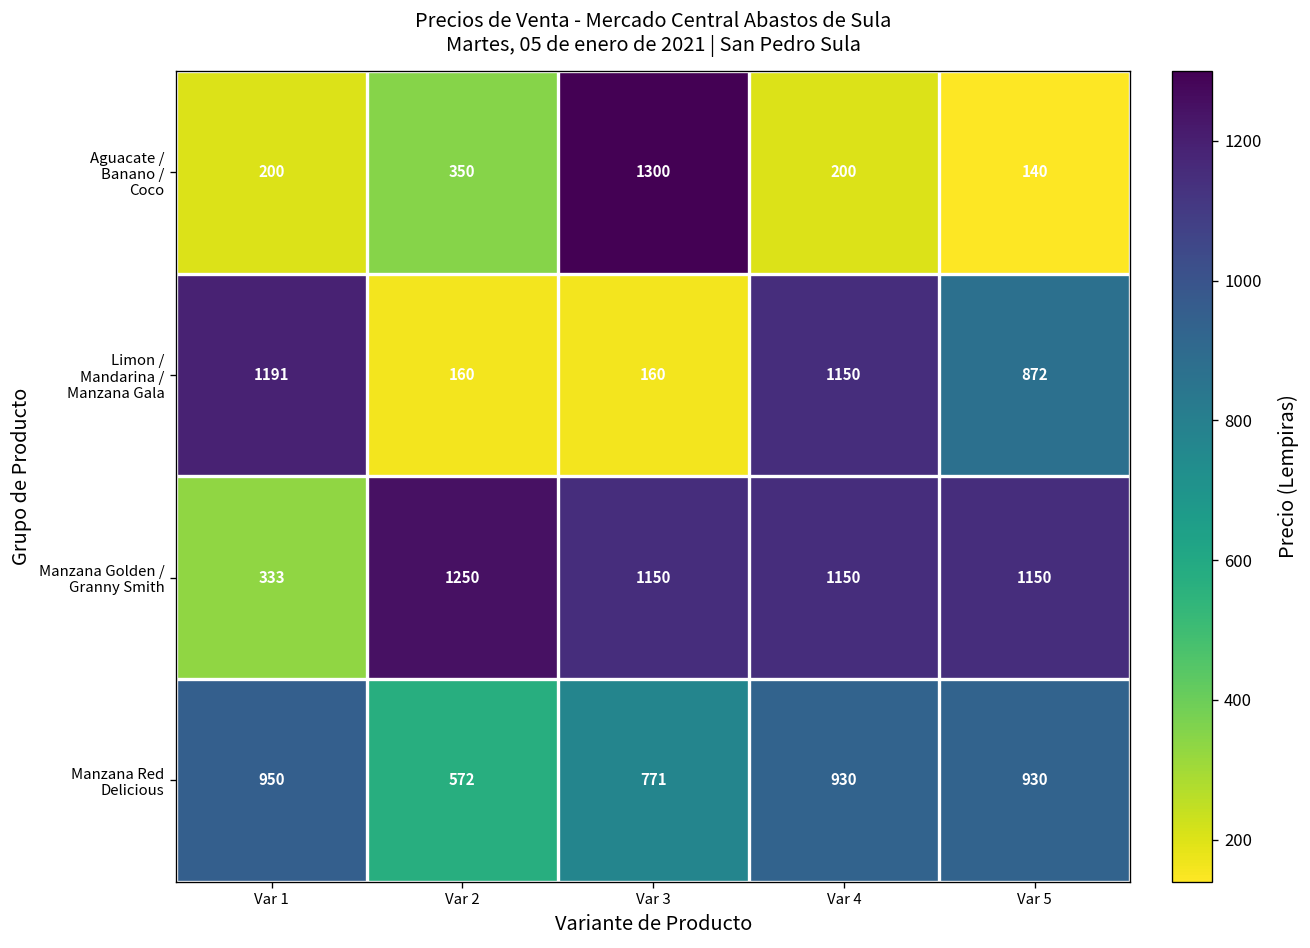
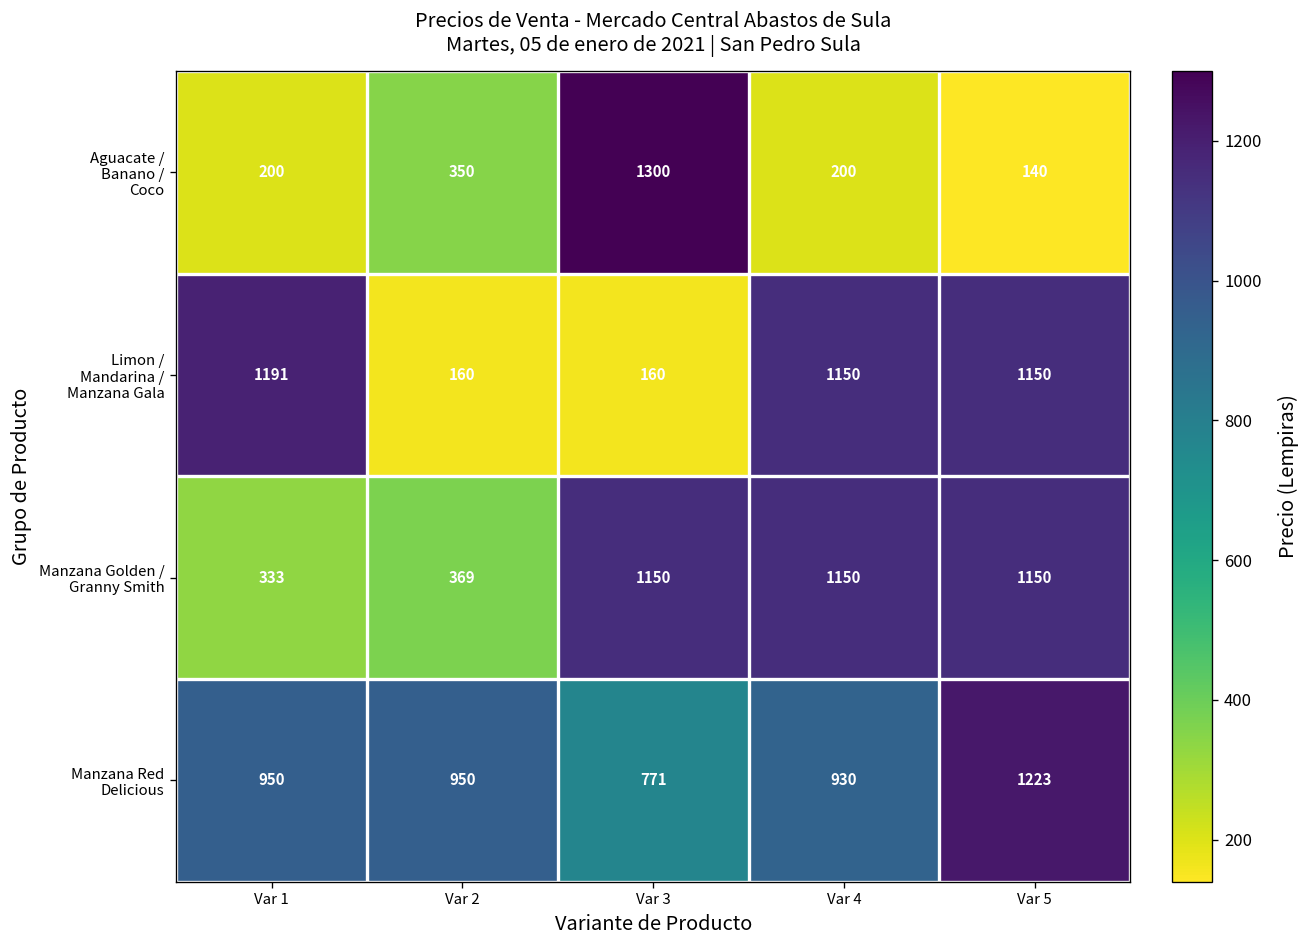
  {
    "Aguacate / Banano / Coco": {
      "Var 1": 200,
      "Var 2": 350,
      "Var 3": 1300,
      "Var 4": 200,
      "Var 5": 140
    },
    "Limon / Mandarina / Manzana Gala": {
      "Var 1": 1191,
      "Var 2": 160,
      "Var 3": 160,
      "Var 4": 1150,
-     "Var 5": 872
+     "Var 5": 1150
    },
    "Manzana Golden / Granny Smith": {
      "Var 1": 333,
-     "Var 2": 1250,
+     "Var 2": 369,
      "Var 3": 1150,
      "Var 4": 1150,
      "Var 5": 1150
    },
    "Manzana Red Delicious": {
      "Var 1": 950,
-     "Var 2": 572,
+     "Var 2": 950,
      "Var 3": 771,
      "Var 4": 930,
-     "Var 5": 930
+     "Var 5": 1223
    }
  }
